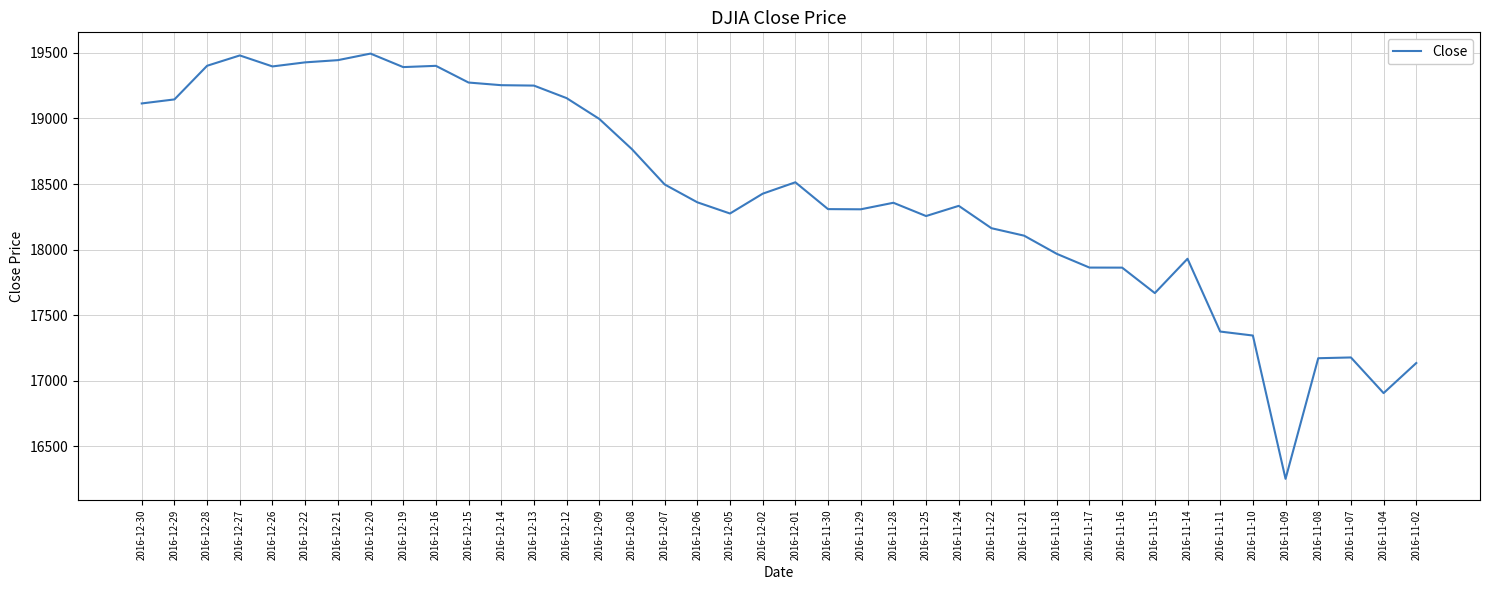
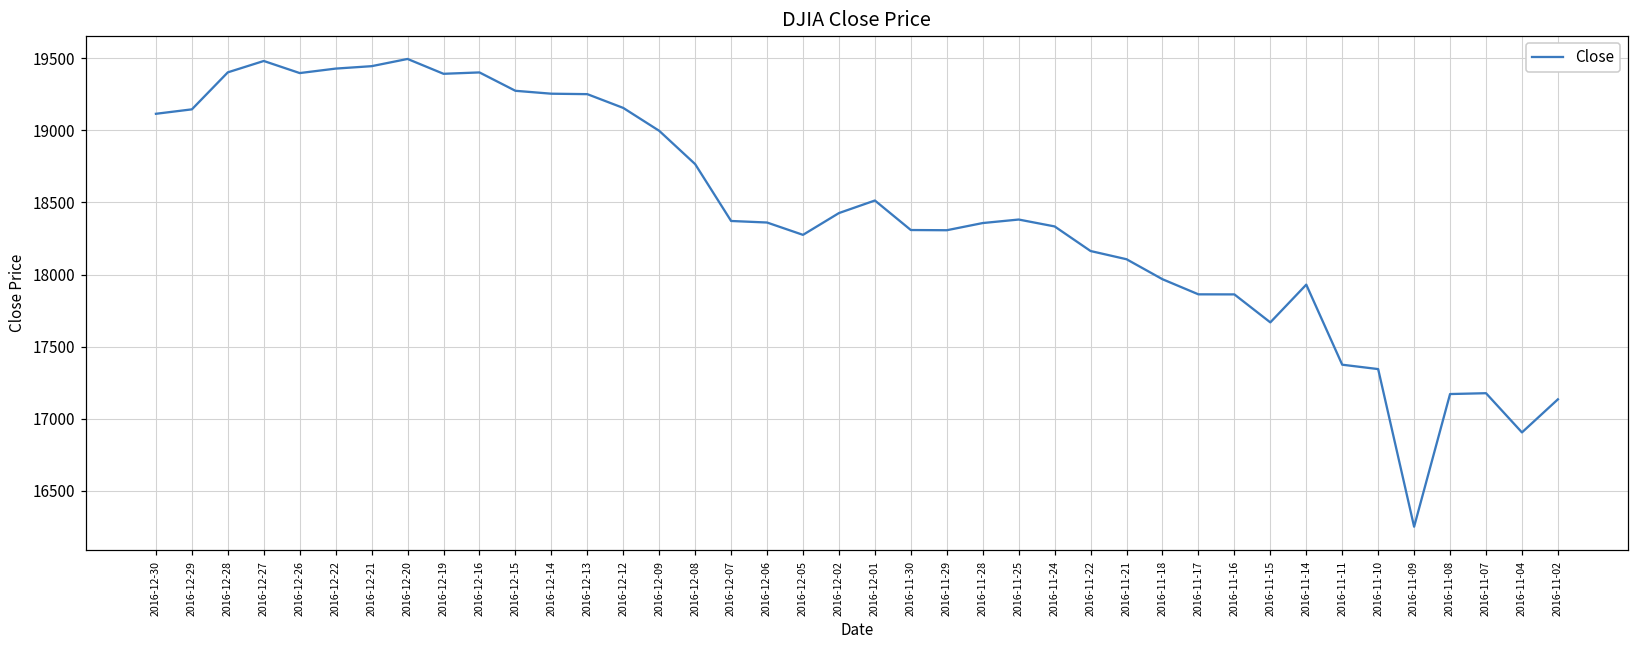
  {
    "2016-12-30": 19110,
    "2016-12-29": 19150,
    "2016-12-28": 19400,
    "2016-12-27": 19480,
    "2016-12-26": 19400,
    "2016-12-22": 19430,
    "2016-12-21": 19440,
    "2016-12-20": 19490,
    "2016-12-19": 19390,
    "2016-12-16": 19400,
    "2016-12-15": 19270,
    "2016-12-14": 19250,
    "2016-12-13": 19250,
    "2016-12-12": 19160,
    "2016-12-09": 19000,
    "2016-12-08": 18770,
-   "2016-12-07": 18500,
+   "2016-12-07": 18370,
    "2016-12-06": 18360,
    "2016-12-05": 18270,
    "2016-12-02": 18430,
    "2016-12-01": 18510,
    "2016-11-30": 18310,
    "2016-11-29": 18310,
    "2016-11-28": 18360,
-   "2016-11-25": 18260,
+   "2016-11-25": 18380,
    "2016-11-24": 18330,
    "2016-11-22": 18160,
    "2016-11-21": 18110,
    "2016-11-18": 17970,
    "2016-11-17": 17860,
    "2016-11-16": 17860,
    "2016-11-15": 17670,
    "2016-11-14": 17930,
    "2016-11-11": 17370,
    "2016-11-10": 17340,
    "2016-11-09": 16250,
    "2016-11-08": 17170,
    "2016-11-07": 17180,
    "2016-11-04": 16910,
    "2016-11-02": 17130
  }
